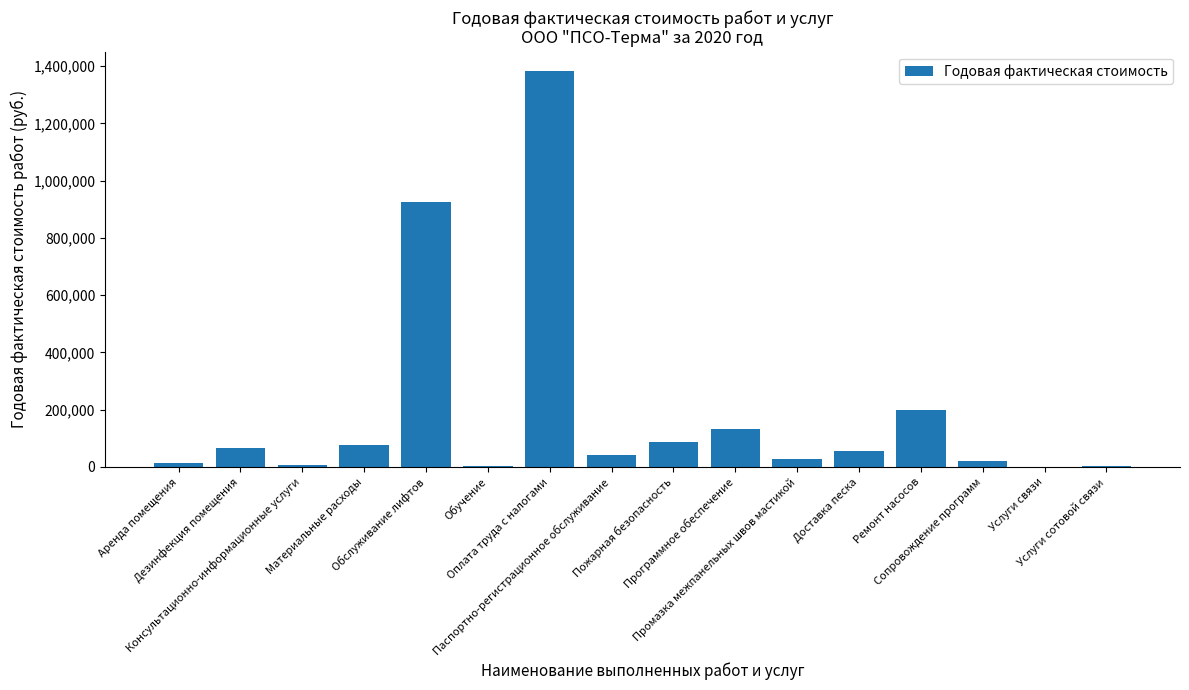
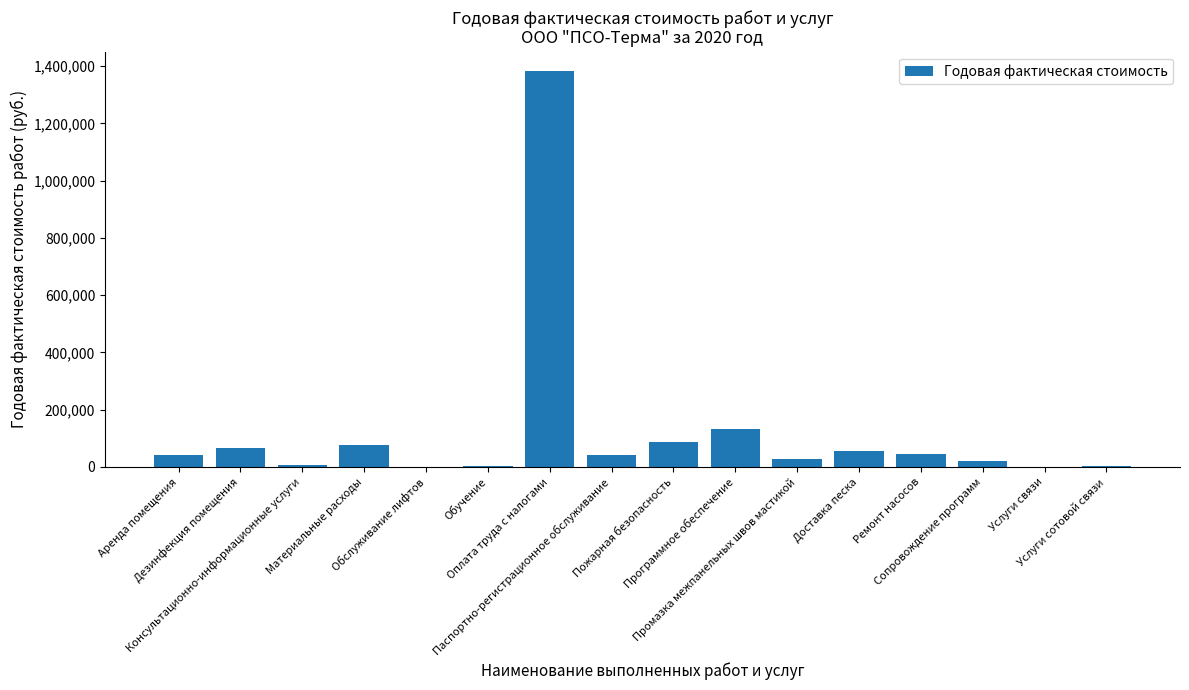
  {
-   "Аренда помещения": "10,000",
+   "Аренда помещения": "40,000",
    "Дезинфекция помещения": "70,000",
    "Материальные расходы": "80,000",
-   "Обслуживание лифтов": "930,000",
+   "Обслуживание лифтов": "0",
    "Оплата труда с налогами": "1,380,000",
    "Паспортно-регистрационное обслуживание": "40,000",
    "Пожарная безопасность": "90,000",
    "Программное обеспечение": "130,000",
    "Промазка межпанельных швов мастикой": "30,000",
    "Доставка песка": "60,000",
-   "Ремонт насосов": "200,000",
+   "Ремонт насосов": "50,000",
    "Сопровождение программ": "20,000"
  }
